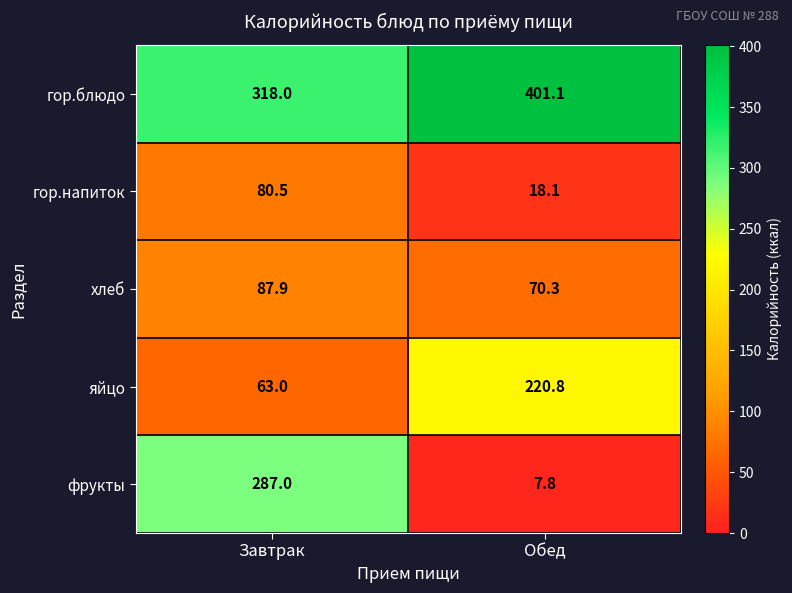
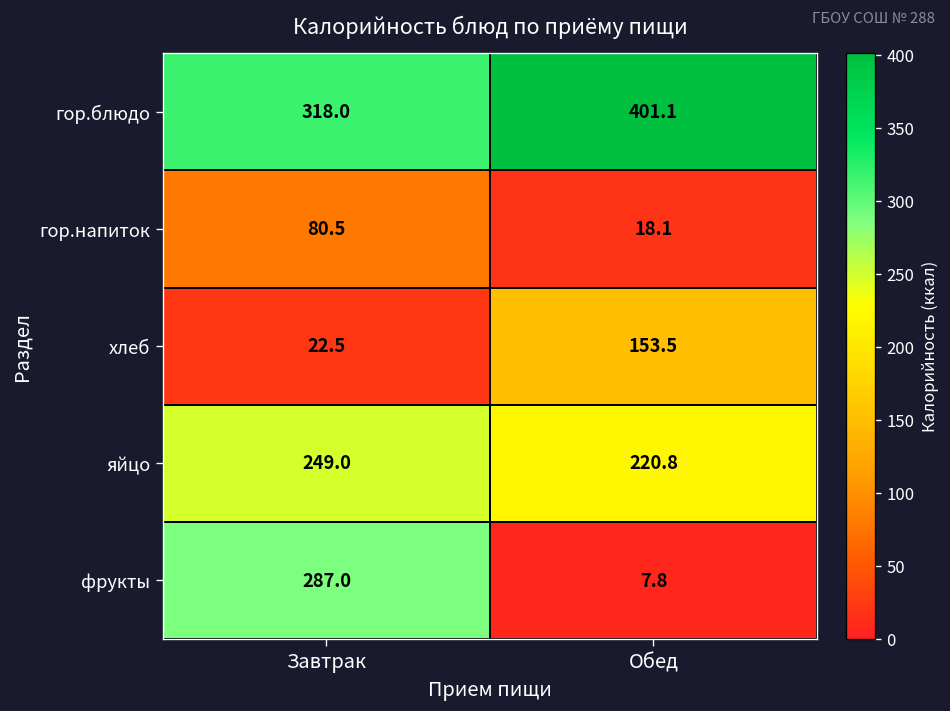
  {
    "гор.блюдо": {
      "Завтрак": 318.0,
      "Обед": 401.1
    },
    "гор.напиток": {
      "Завтрак": 80.5,
      "Обед": 18.1
    },
    "хлеб": {
-     "Завтрак": 87.9,
-     "Обед": 70.3
+     "Завтрак": 22.5,
+     "Обед": 153.5
    },
    "яйцо": {
-     "Завтрак": 63.0,
+     "Завтрак": 249.0,
      "Обед": 220.8
    },
    "фрукты": {
      "Завтрак": 287.0,
      "Обед": 7.8
    }
  }
